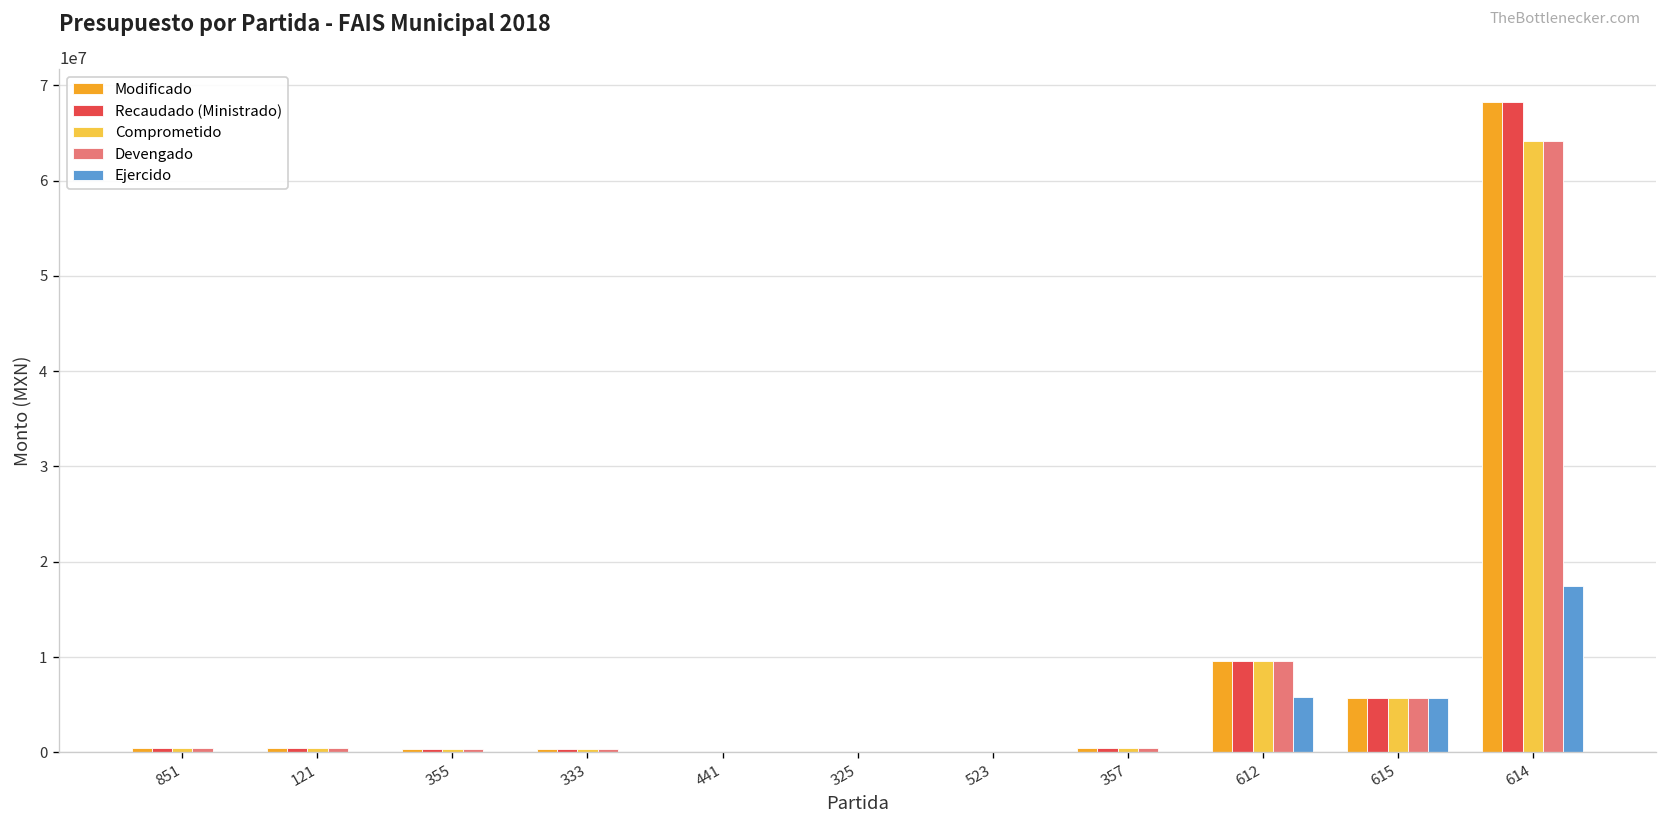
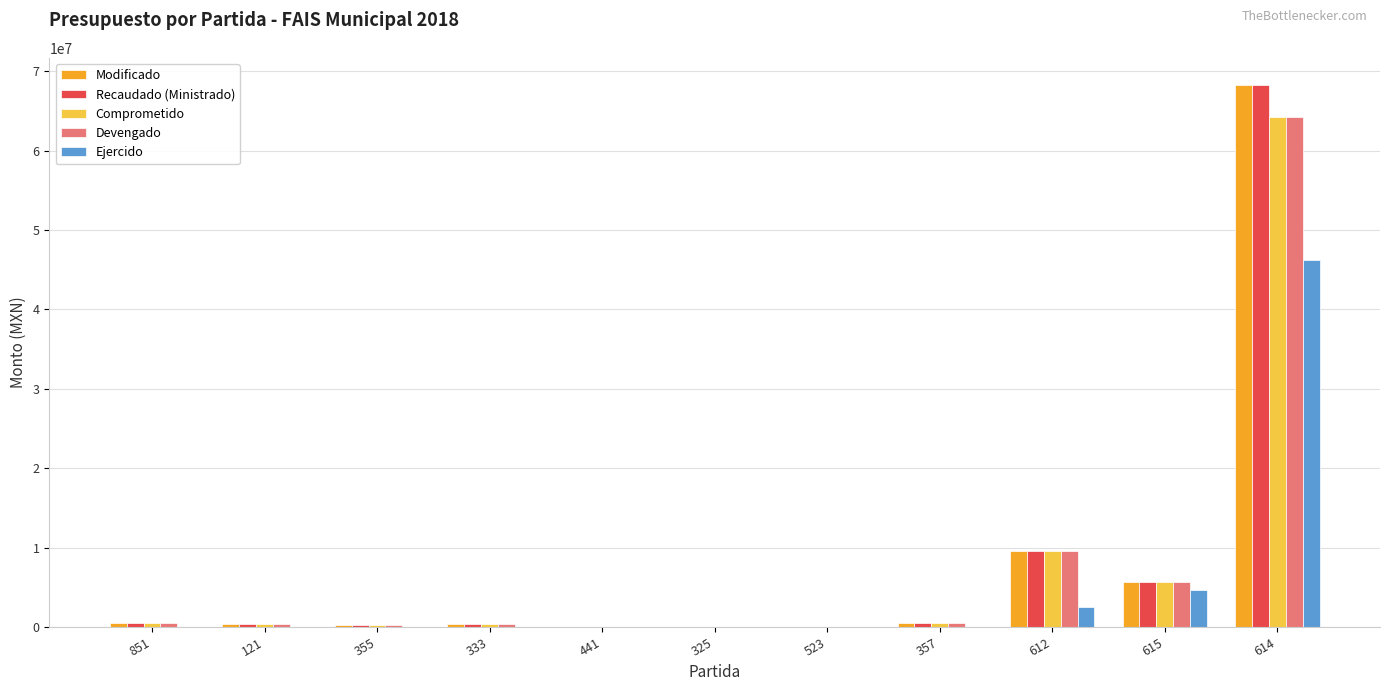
  {
    "Recaudado (Ministrado)": {
      "851": 0,
      "121": 0,
      "333": 0,
      "441": 0,
      "325": 0,
      "357": 0,
      "612": 10000000,
      "615": 6000000,
      "614": 68000000
    },
    "Devengado": {
      "851": 0,
      "121": 0,
      "333": 0,
      "441": 0,
      "325": 0,
      "357": 0,
      "612": 10000000,
      "615": 6000000,
      "614": 64000000
    },
    "Ejercido": {
      "851": 0,
      "121": 0,
      "355": 0,
      "333": 0,
      "441": 0,
      "325": 0,
      "523": 0,
      "357": 0,
-     "612": 6000000,
-     "615": 6000000,
-     "614": 17000000
+     "612": 3000000,
+     "615": 5000000,
+     "614": 46000000
    }
  }
